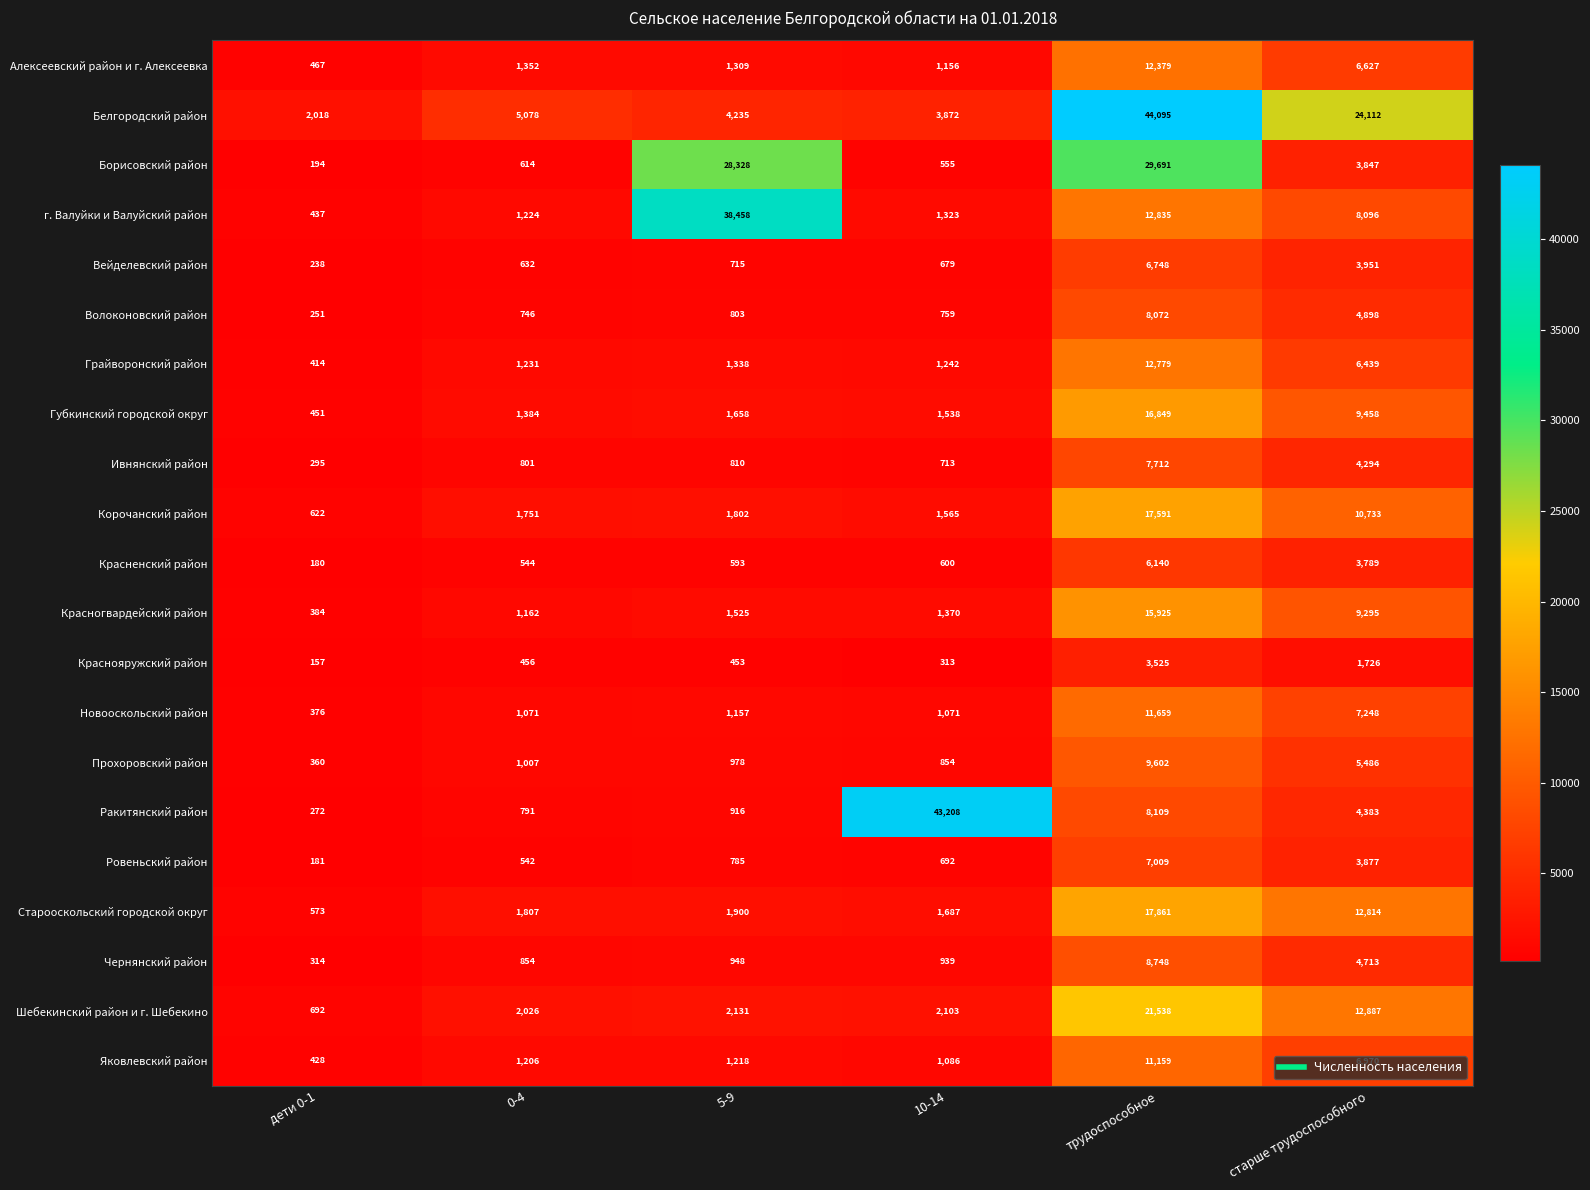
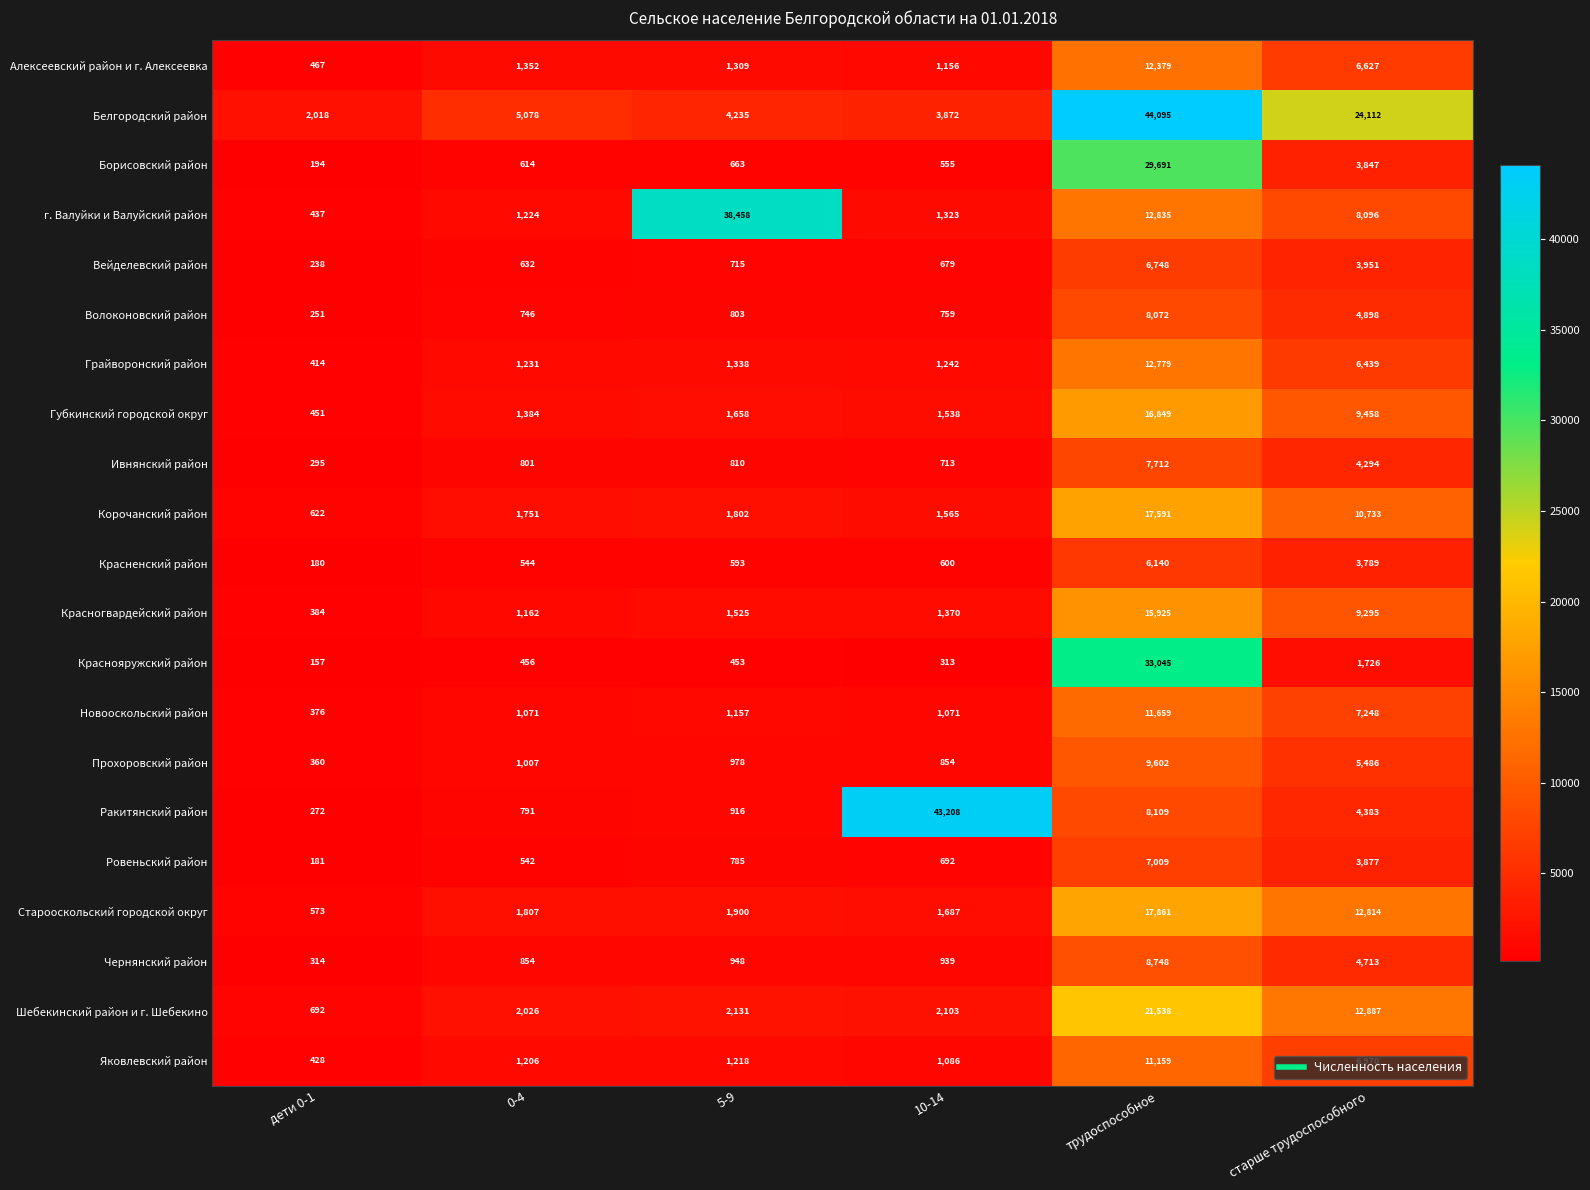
  {
    "Алексеевский район и г. Алексеевка": {
      "дети 0-1": "467",
      "0-4": "1,352",
      "5-9": "1,309",
      "10-14": "1,156",
      "трудоспособное": "12,379",
      "старше трудоспособного": "6,627"
    },
    "Белгородский район": {
      "дети 0-1": "2,018",
      "0-4": "5,078",
      "5-9": "4,235",
      "10-14": "3,872",
      "трудоспособное": "44,095",
      "старше трудоспособного": "24,112"
    },
    "Борисовский район": {
      "дети 0-1": "194",
      "0-4": "614",
-     "5-9": "28,328",
+     "5-9": "663",
      "10-14": "555",
      "трудоспособное": "29,691",
      "старше трудоспособного": "3,847"
    },
    "г. Валуйки и Валуйский район": {
      "дети 0-1": "437",
      "0-4": "1,224",
      "5-9": "38,458",
      "10-14": "1,323",
      "трудоспособное": "12,835",
      "старше трудоспособного": "8,096"
    },
    "Вейделевский район": {
      "дети 0-1": "238",
      "0-4": "632",
      "5-9": "715",
      "10-14": "679",
      "трудоспособное": "6,748",
      "старше трудоспособного": "3,951"
    },
    "Волоконовский район": {
      "дети 0-1": "251",
      "0-4": "746",
      "5-9": "803",
      "10-14": "759",
      "трудоспособное": "8,072",
      "старше трудоспособного": "4,898"
    },
    "Грайворонский район": {
      "дети 0-1": "414",
      "0-4": "1,231",
      "5-9": "1,338",
      "10-14": "1,242",
      "трудоспособное": "12,779",
      "старше трудоспособного": "6,439"
    },
    "Губкинский городской округ": {
      "дети 0-1": "451",
      "0-4": "1,384",
      "5-9": "1,658",
      "10-14": "1,538",
      "трудоспособное": "16,849",
      "старше трудоспособного": "9,458"
    },
    "Ивнянский район": {
      "дети 0-1": "295",
      "0-4": "801",
      "5-9": "810",
      "10-14": "713",
      "трудоспособное": "7,712",
      "старше трудоспособного": "4,294"
    },
    "Корочанский район": {
      "дети 0-1": "622",
      "0-4": "1,751",
      "5-9": "1,802",
      "10-14": "1,565",
      "трудоспособное": "17,591",
      "старше трудоспособного": "10,733"
    },
    "Красненский район": {
      "дети 0-1": "180",
      "0-4": "544",
      "5-9": "593",
      "10-14": "600",
      "трудоспособное": "6,140",
      "старше трудоспособного": "3,789"
    },
    "Красногвардейский район": {
      "дети 0-1": "384",
      "0-4": "1,162",
      "5-9": "1,525",
      "10-14": "1,370",
      "трудоспособное": "15,925",
      "старше трудоспособного": "9,295"
    },
    "Краснояружский район": {
      "дети 0-1": "157",
      "0-4": "456",
      "5-9": "453",
      "10-14": "313",
-     "трудоспособное": "3,525",
+     "трудоспособное": "33,045",
      "старше трудоспособного": "1,726"
    },
    "Новооскольский район": {
      "дети 0-1": "376",
      "0-4": "1,071",
      "5-9": "1,157",
      "10-14": "1,071",
      "трудоспособное": "11,659",
      "старше трудоспособного": "7,248"
    },
    "Прохоровский район": {
      "дети 0-1": "360",
      "0-4": "1,007",
      "5-9": "978",
      "10-14": "854",
      "трудоспособное": "9,602",
      "старше трудоспособного": "5,486"
    },
    "Ракитянский район": {
      "дети 0-1": "272",
      "0-4": "791",
      "5-9": "916",
      "10-14": "43,208",
      "трудоспособное": "8,109",
      "старше трудоспособного": "4,383"
    },
    "Ровеньский район": {
      "дети 0-1": "181",
      "0-4": "542",
      "5-9": "785",
      "10-14": "692",
      "трудоспособное": "7,009",
      "старше трудоспособного": "3,877"
    },
    "Старооскольский городской округ": {
      "дети 0-1": "573",
      "0-4": "1,807",
      "5-9": "1,900",
      "10-14": "1,687",
      "трудоспособное": "17,861",
      "старше трудоспособного": "12,814"
    },
    "Чернянский район": {
      "дети 0-1": "314",
      "0-4": "854",
      "5-9": "948",
      "10-14": "939",
      "трудоспособное": "8,748",
      "старше трудоспособного": "4,713"
    },
    "Шебекинский район и г. Шебекино": {
      "дети 0-1": "692",
      "0-4": "2,026",
      "5-9": "2,131",
      "10-14": "2,103",
      "трудоспособное": "21,538",
      "старше трудоспособного": "12,887"
    },
    "Яковлевский район": {
      "дети 0-1": "428",
      "0-4": "1,206",
      "5-9": "1,218",
      "10-14": "1,086",
      "трудоспособное": "11,159"
    }
  }
